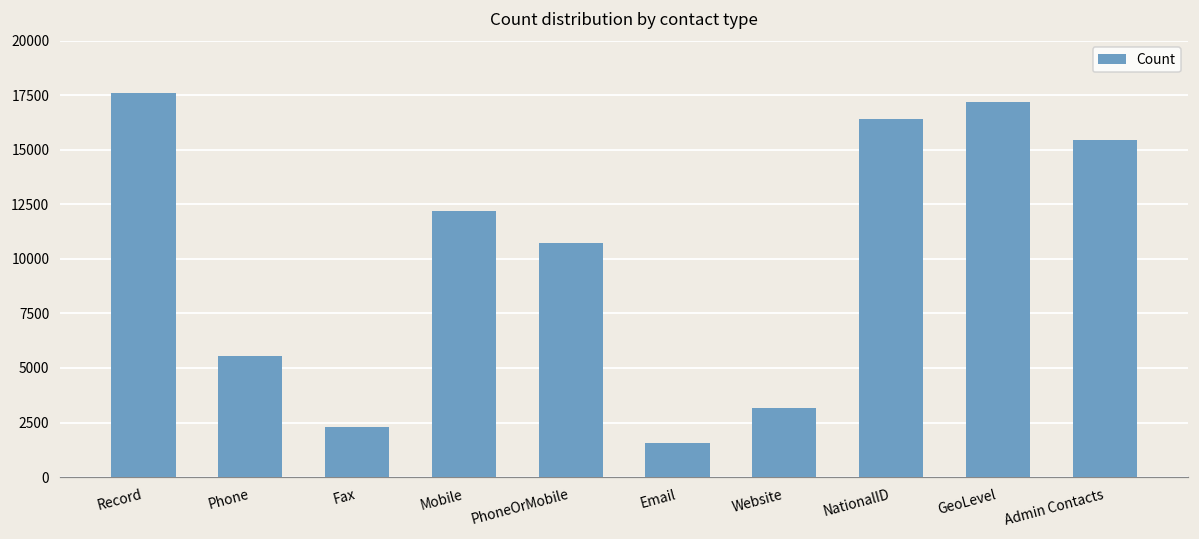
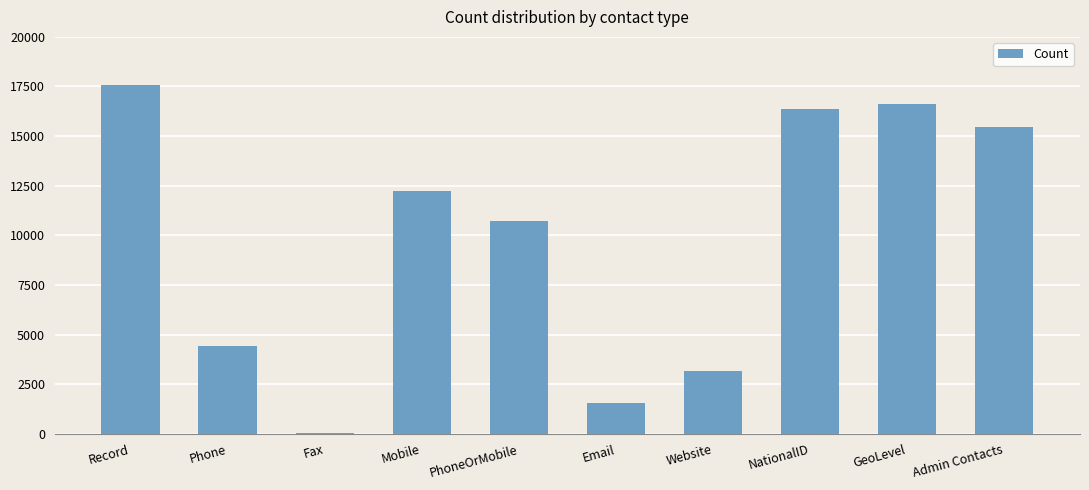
  {
    "Record": 17600,
-   "Phone": 5500,
-   "Fax": 2300,
+   "Phone": 4400,
+   "Fax": 100,
    "Mobile": 12200,
    "PhoneOrMobile": 10700,
    "Email": 1600,
    "Website": 3200,
    "NationalID": 16400,
-   "GeoLevel": 17200,
+   "GeoLevel": 16600,
    "Admin Contacts": 15400
  }
